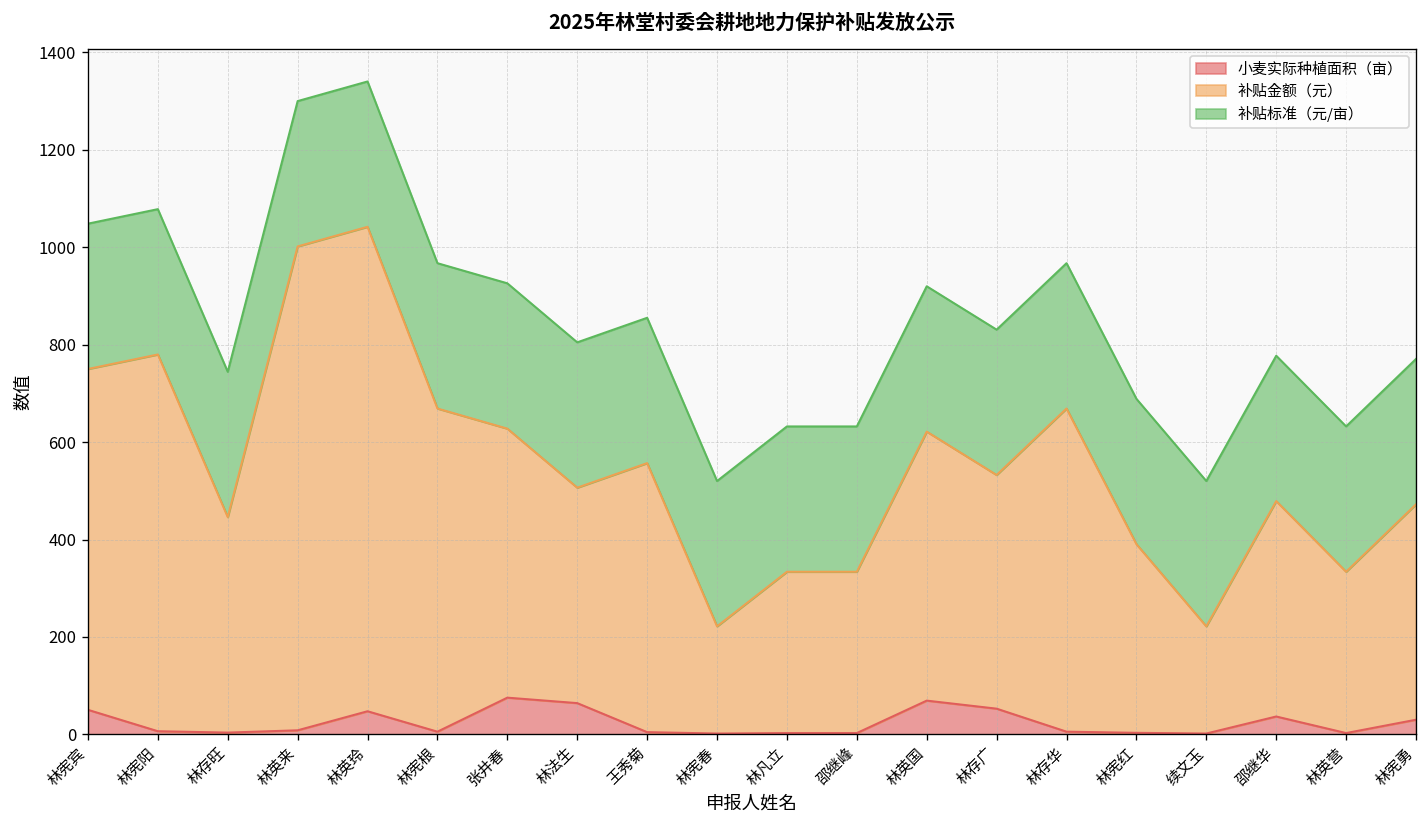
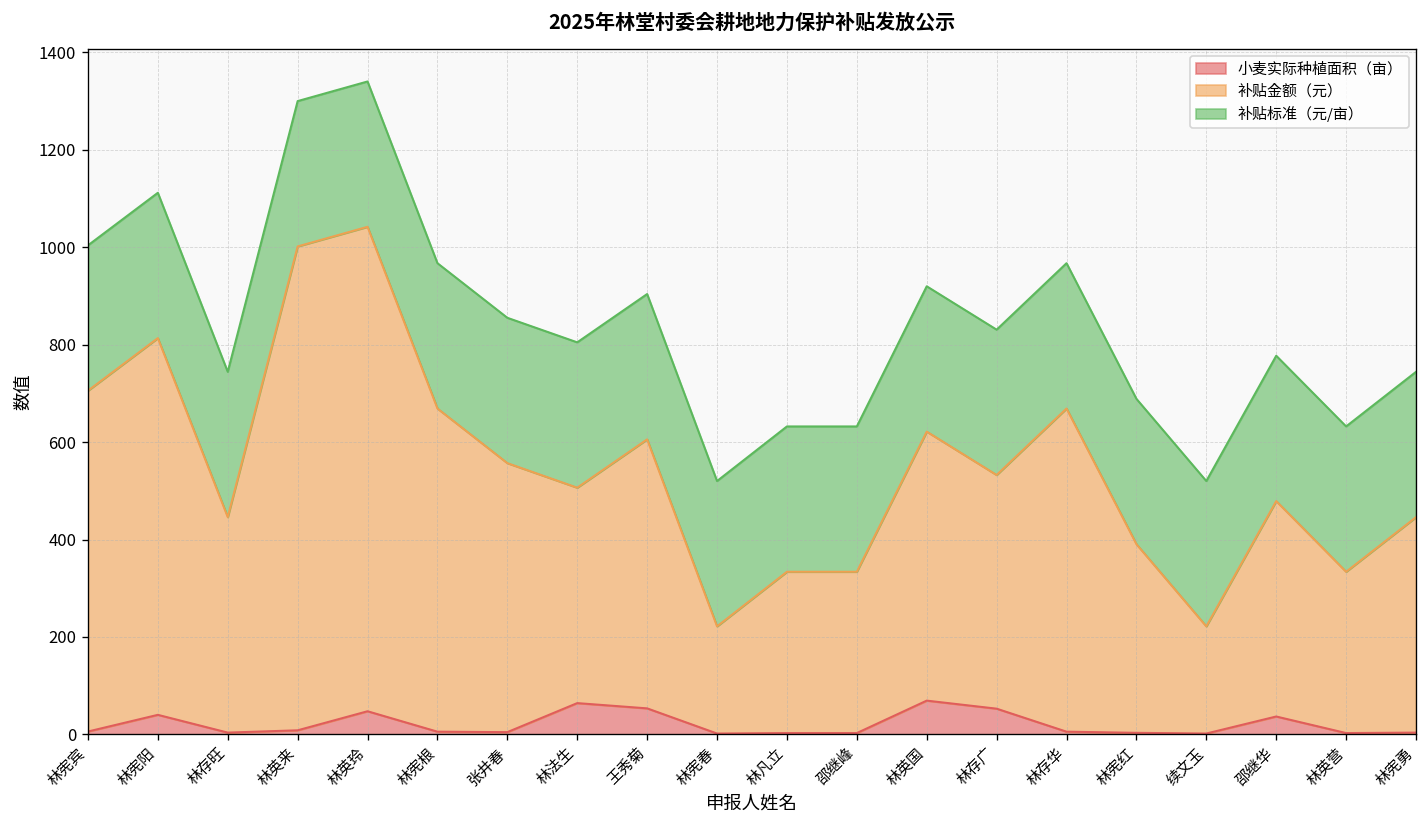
  {
    "小麦实际种植面积（亩）": {
-     "林宪宾": 50,
-     "林宪阳": 10,
+     "林宪宾": 10,
+     "林宪阳": 40,
      "林存旺": 0,
      "林英来": 10,
      "林英玲": 50,
      "林宪根": 10,
-     "张井春": 80,
+     "张井春": 0,
      "林法生": 60,
-     "王秀菊": 0,
+     "王秀菊": 50,
      "林宪春": 0,
      "林凡立": 0,
      "邵继峰": 0,
      "林英国": 70,
      "林存广": 50,
      "林存华": 10,
      "林宪红": 0,
      "续文玉": 0,
      "邵继华": 40,
      "林英营": 0,
-     "林宪勇": 30
+     "林宪勇": 0
    },
    "补贴金额（元）": {
      "林宪宾": 700,
      "林宪阳": 770,
      "林存旺": 440,
      "林英来": 990,
      "林英玲": 990,
      "林宪根": 660,
      "张井春": 550,
      "林法生": 440,
      "王秀菊": 550,
      "林宪春": 220,
      "林凡立": 330,
      "邵继峰": 330,
      "林英国": 550,
      "林存广": 480,
      "林存华": 660,
      "林宪红": 390,
      "续文玉": 220,
      "邵继华": 440,
      "林英营": 330,
      "林宪勇": 440
    },
    "补贴标准（元/亩）": {
      "林宪宾": 300,
      "林宪阳": 300,
      "林存旺": 300,
      "林英来": 300,
      "林英玲": 300,
      "林宪根": 300,
      "张井春": 300,
      "林法生": 300,
      "王秀菊": 300,
      "林宪春": 300,
      "林凡立": 300,
      "邵继峰": 300,
      "林英国": 300,
      "林存广": 300,
      "林存华": 300,
      "林宪红": 300,
      "续文玉": 300,
      "邵继华": 300,
      "林英营": 300,
      "林宪勇": 300
    }
  }
